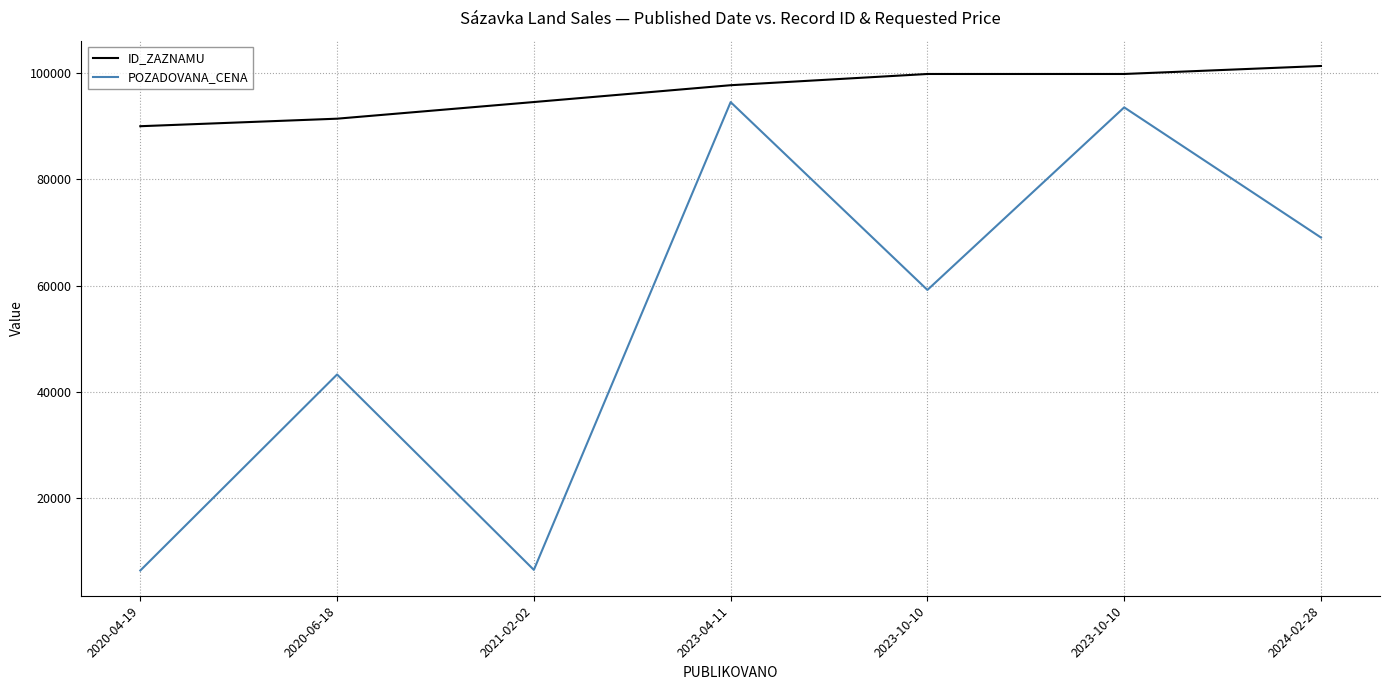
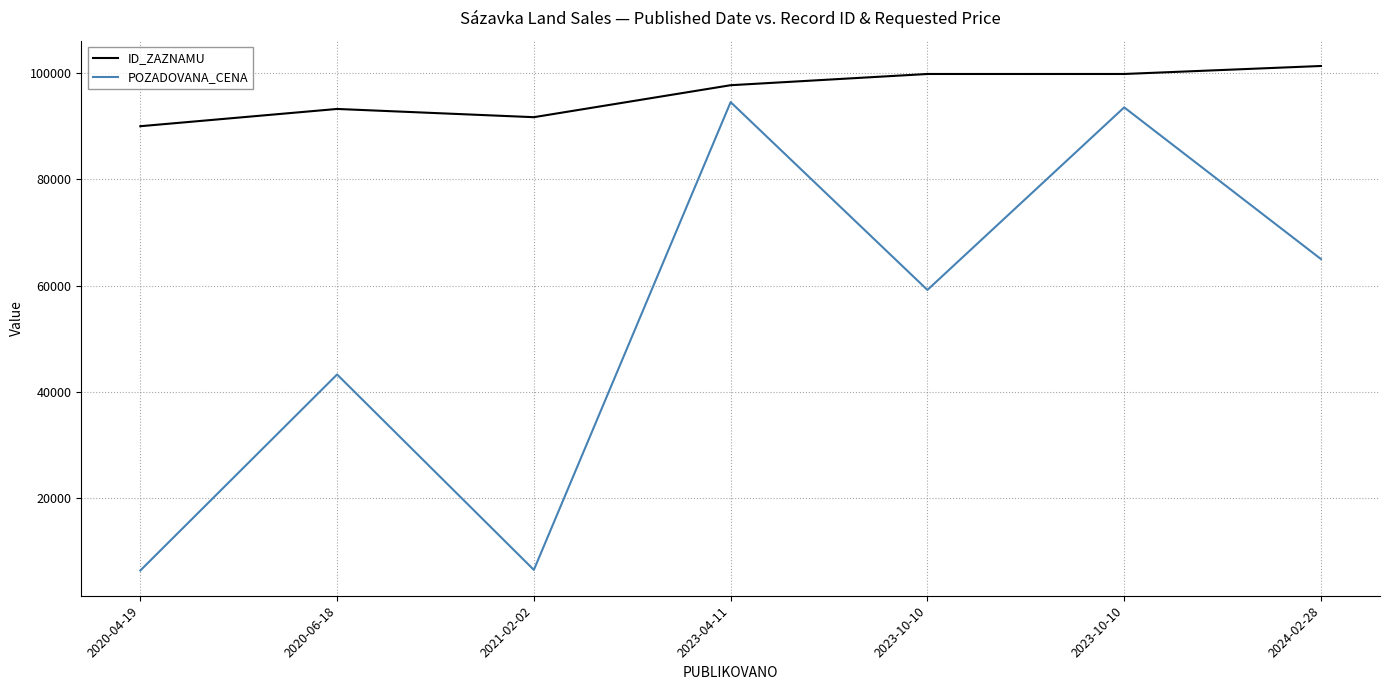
  {
    "ID_ZAZNAMU": {
      "2020-04-19": 90000,
-     "2020-06-18": 91000,
-     "2021-02-02": 95000,
+     "2020-06-18": 93000,
+     "2021-02-02": 92000,
      "2023-04-11": 98000,
      "2024-02-28": 101000
    },
    "POZADOVANA_CENA": {
      "2020-04-19": 6000,
      "2020-06-18": 43000,
      "2021-02-02": 7000,
      "2023-04-11": 95000,
-     "2024-02-28": 69000
+     "2024-02-28": 65000
    }
  }
